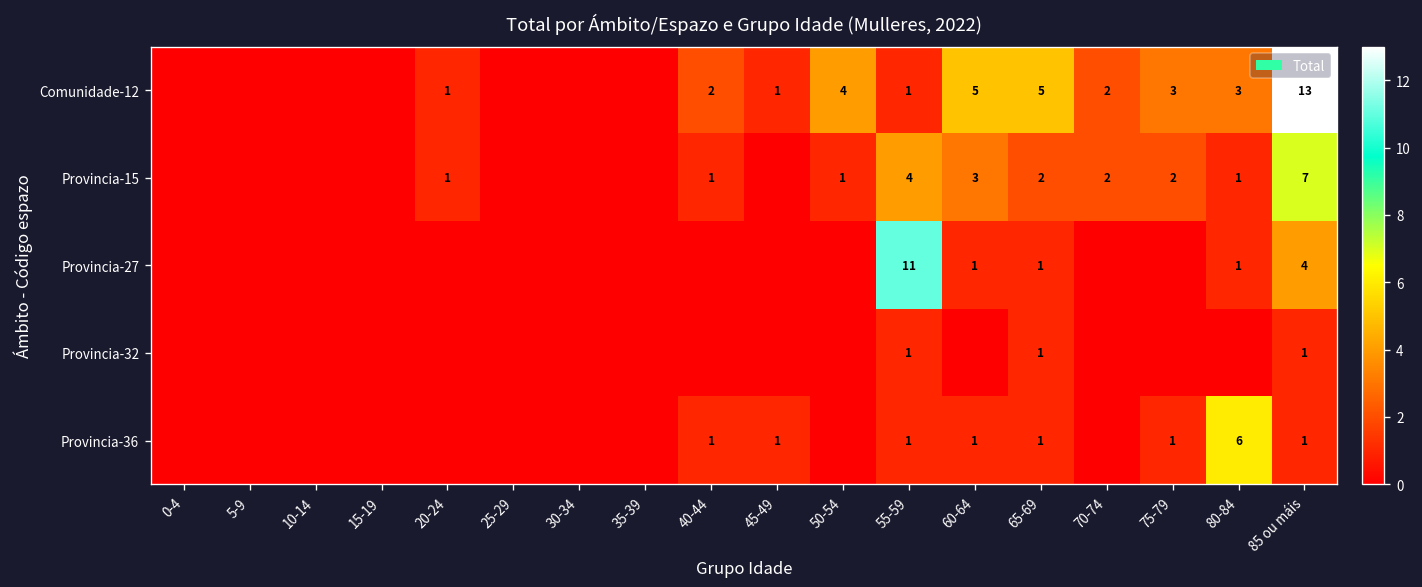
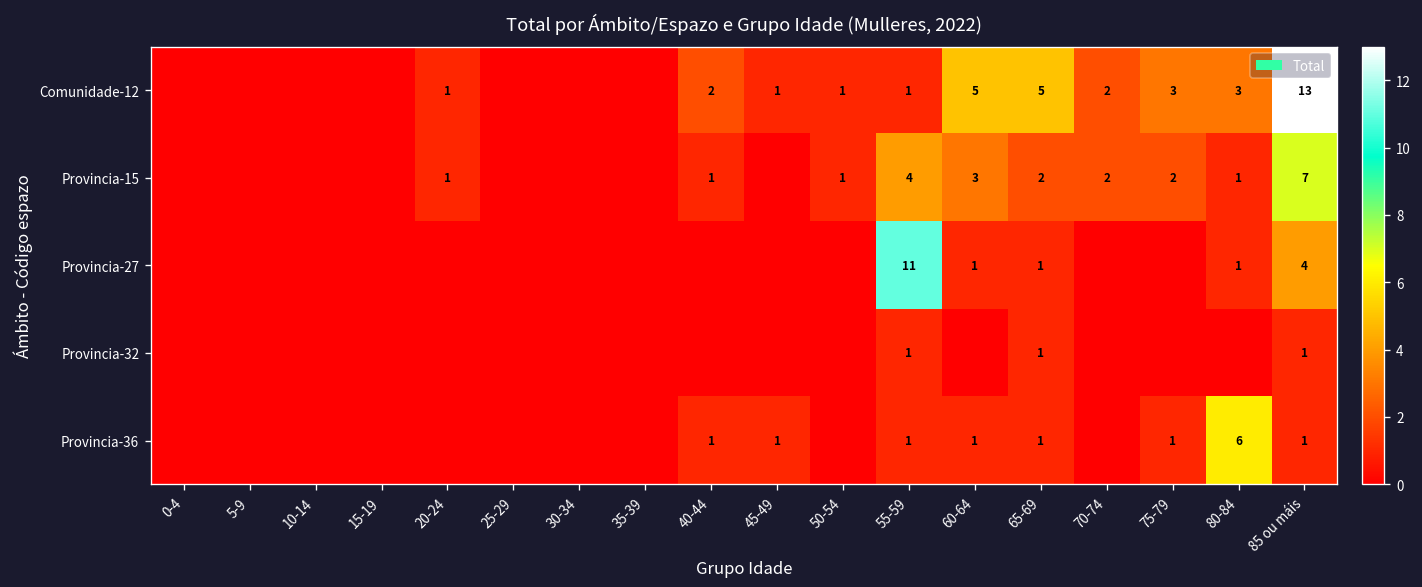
  {
    "Comunidade-12": {
      "20-24": 1,
      "40-44": 2,
      "45-49": 1,
-     "50-54": 4,
+     "50-54": 1,
      "55-59": 1,
      "60-64": 5,
      "65-69": 5,
      "70-74": 2,
      "75-79": 3,
      "80-84": 3,
      "85 ou máis": 13
    },
    "Provincia-15": {
      "20-24": 1,
      "40-44": 1,
      "50-54": 1,
      "55-59": 4,
      "60-64": 3,
      "65-69": 2,
      "70-74": 2,
      "75-79": 2,
      "80-84": 1,
      "85 ou máis": 7
    },
    "Provincia-27": {
      "55-59": 11,
      "60-64": 1,
      "65-69": 1,
      "80-84": 1,
      "85 ou máis": 4
    },
    "Provincia-32": {
      "55-59": 1,
      "65-69": 1,
      "85 ou máis": 1
    },
    "Provincia-36": {
      "40-44": 1,
      "45-49": 1,
      "55-59": 1,
      "60-64": 1,
      "65-69": 1,
      "75-79": 1,
      "80-84": 6,
      "85 ou máis": 1
    }
  }
